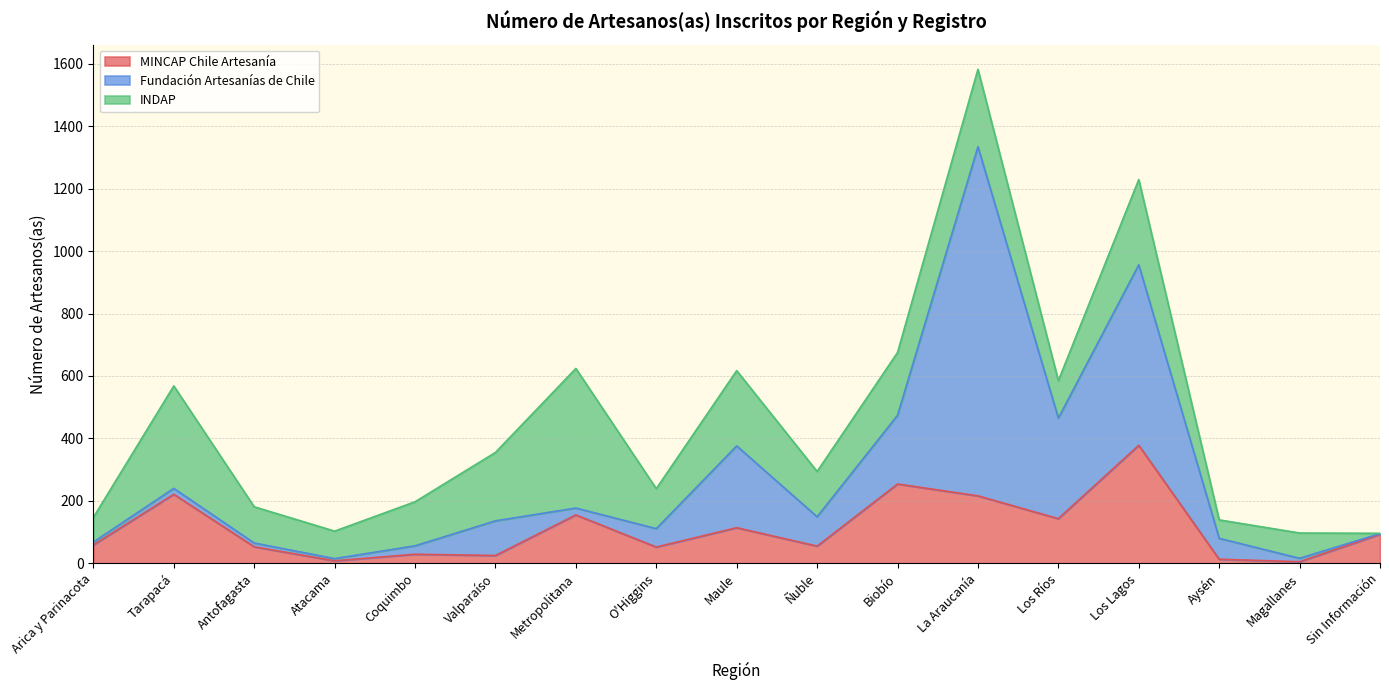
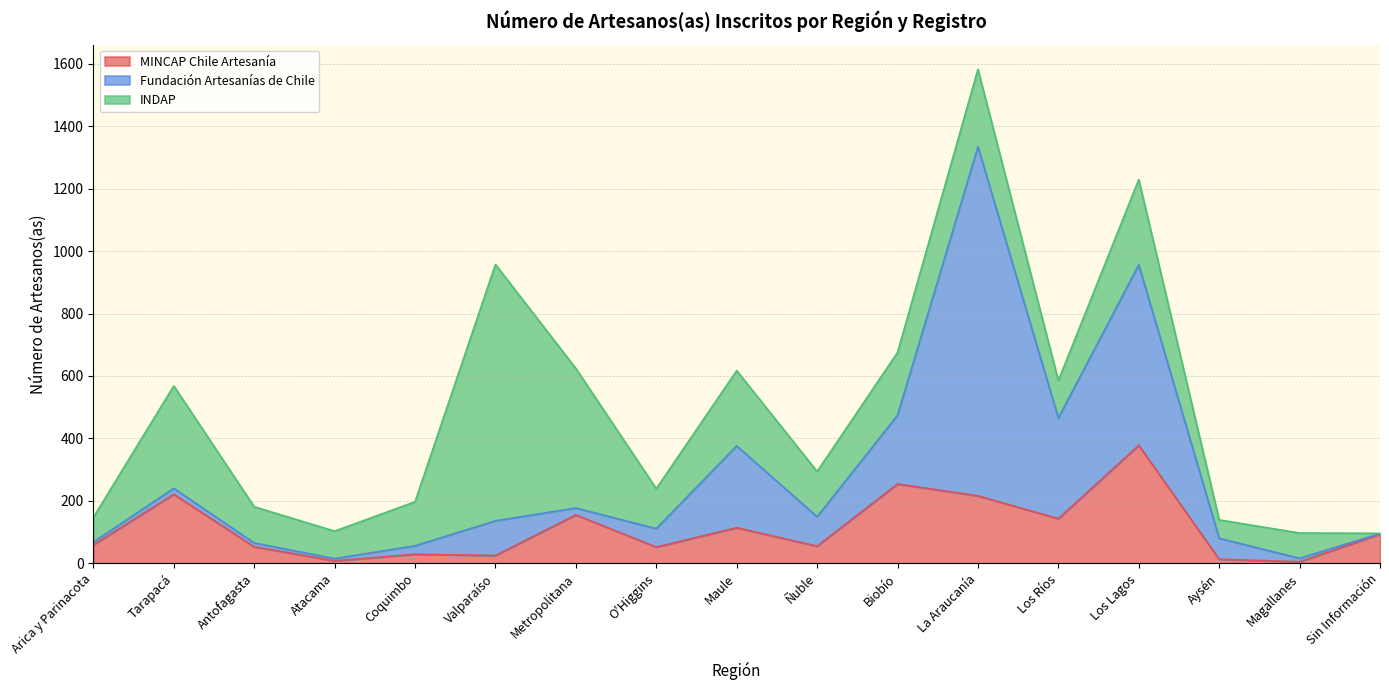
  {
    "MINCAP Chile Artesanía": {
      "Arica y Parinacota": 60,
      "Tarapacá": 220,
      "Antofagasta": 50,
      "Coquimbo": 30,
      "Valparaíso": 30,
      "Metropolitana": 160,
      "O'Higgins": 50,
      "Maule": 110,
      "Ñuble": 60,
      "Biobío": 250,
      "La Araucanía": 220,
      "Los Ríos": 140,
      "Los Lagos": 380,
      "Aysén": 10,
      "Magallanes": 10
    },
    "Fundación Artesanías de Chile": {
      "Arica y Parinacota": 10,
      "Tarapacá": 20,
      "Antofagasta": 10,
      "Coquimbo": 30,
      "Valparaíso": 110,
      "Metropolitana": 20,
      "O'Higgins": 60,
      "Maule": 260,
      "Ñuble": 90,
      "Biobío": 220,
      "La Araucanía": 1120,
      "Los Ríos": 320,
      "Los Lagos": 580,
      "Aysén": 70,
      "Magallanes": 10
    },
    "INDAP": {
      "Arica y Parinacota": 80,
      "Tarapacá": 330,
      "Antofagasta": 120,
      "Atacama": 90,
      "Coquimbo": 140,
-     "Valparaíso": 220,
+     "Valparaíso": 820,
      "Metropolitana": 450,
      "O'Higgins": 130,
      "Maule": 240,
      "Ñuble": 150,
      "Biobío": 200,
      "La Araucanía": 250,
      "Los Ríos": 120,
      "Los Lagos": 270,
      "Aysén": 60,
      "Magallanes": 80
    }
  }
